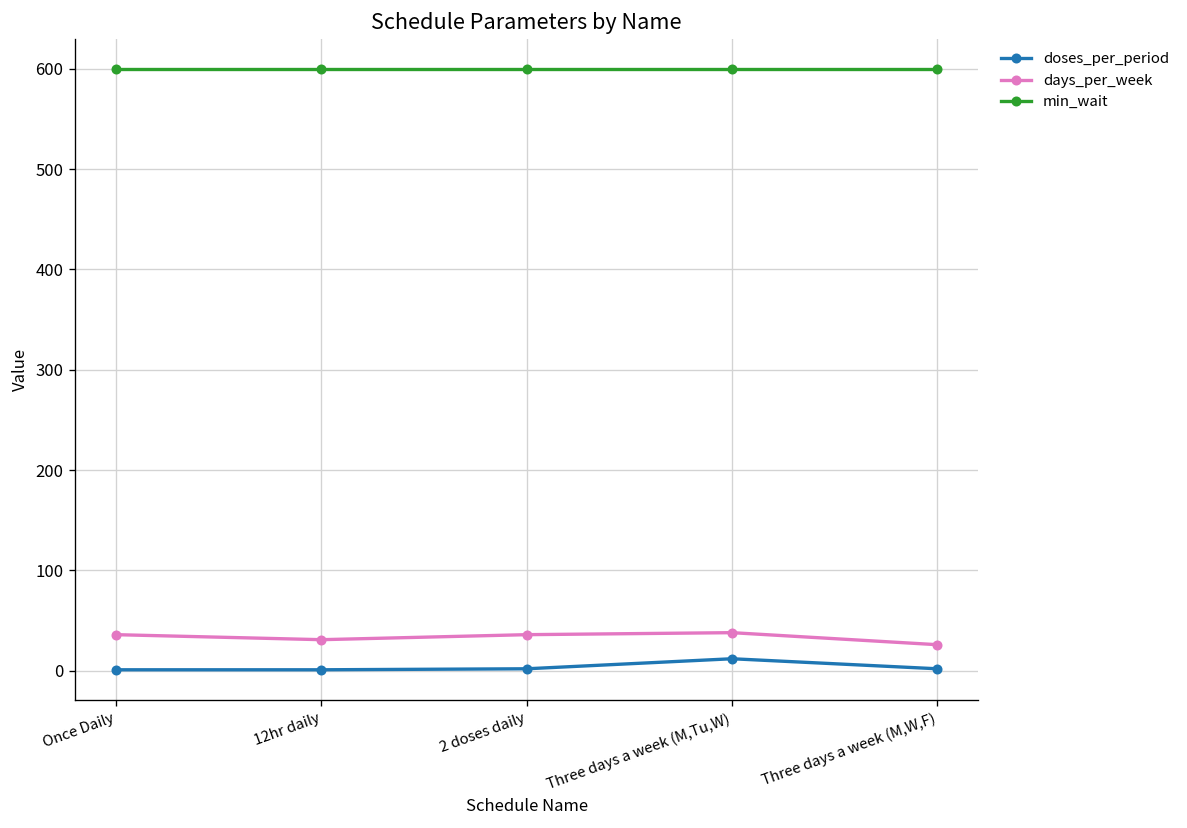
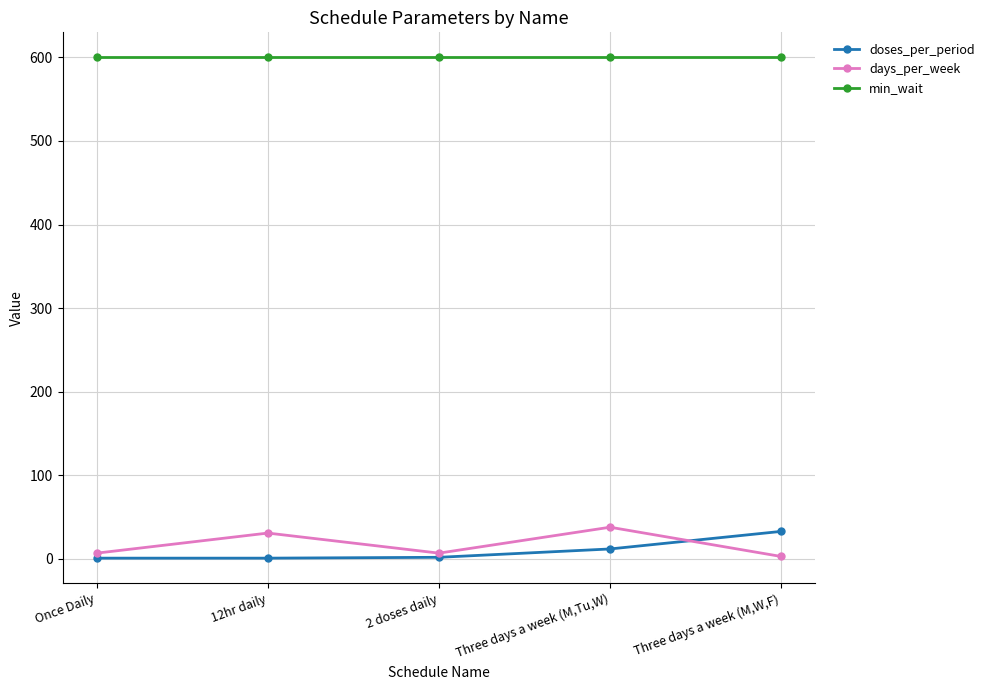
  {
    "doses_per_period": {
      "Once Daily": 0,
      "12hr daily": 0,
      "2 doses daily": 0,
      "Three days a week (M,Tu,W)": 10,
-     "Three days a week (M,W,F)": 0
+     "Three days a week (M,W,F)": 30
    },
    "days_per_week": {
-     "Once Daily": 40,
+     "Once Daily": 10,
      "12hr daily": 30,
-     "2 doses daily": 40,
+     "2 doses daily": 10,
      "Three days a week (M,Tu,W)": 40,
-     "Three days a week (M,W,F)": 30
+     "Three days a week (M,W,F)": 0
    },
    "min_wait": {
      "Once Daily": 600,
      "12hr daily": 600,
      "2 doses daily": 600,
      "Three days a week (M,Tu,W)": 600,
      "Three days a week (M,W,F)": 600
    }
  }
